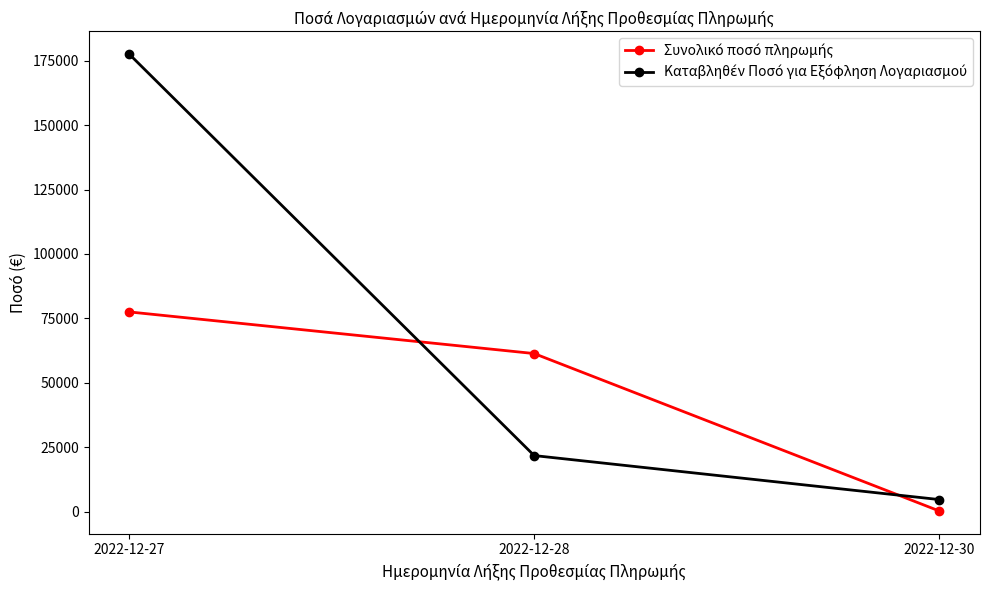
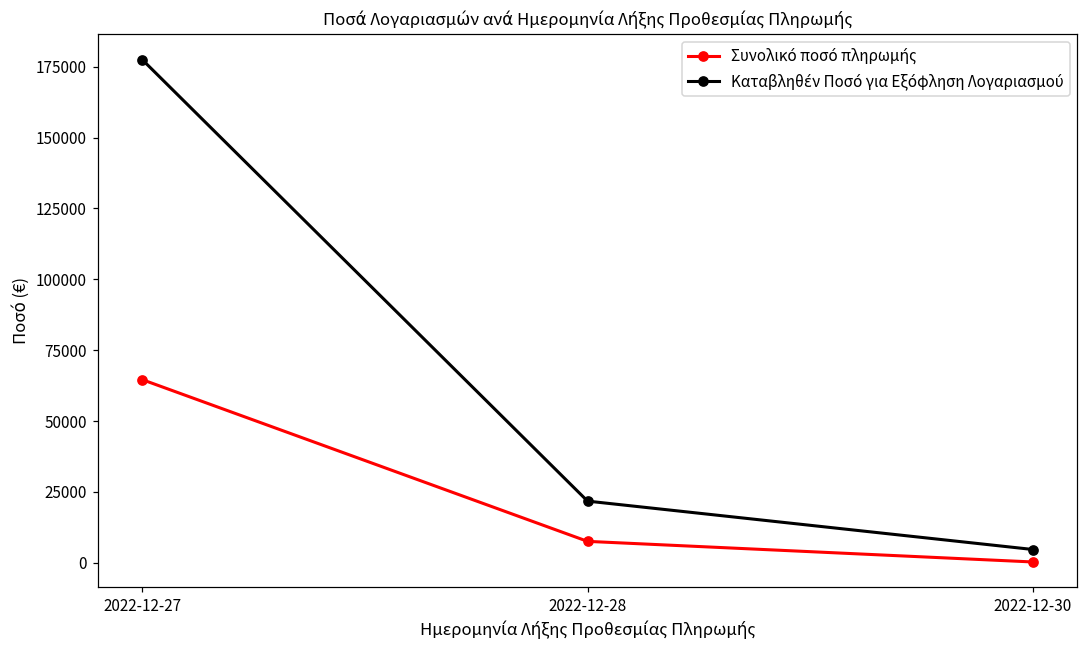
  {
    "Συνολικό ποσό πληρωμής": {
-     "2022-12-27": 78000,
-     "2022-12-28": 61000,
+     "2022-12-27": 65000,
+     "2022-12-28": 8000,
      "2022-12-30": 0
    },
    "Καταβληθέν Ποσό για Εξόφληση Λογαριασμού": {
      "2022-12-27": 178000,
      "2022-12-28": 22000,
      "2022-12-30": 5000
    }
  }
